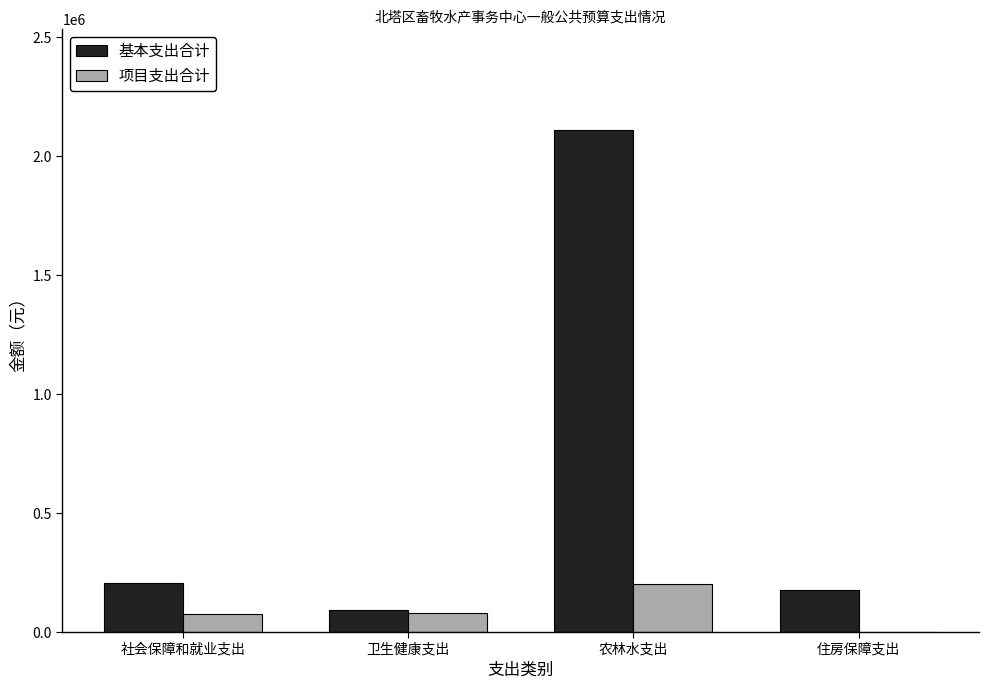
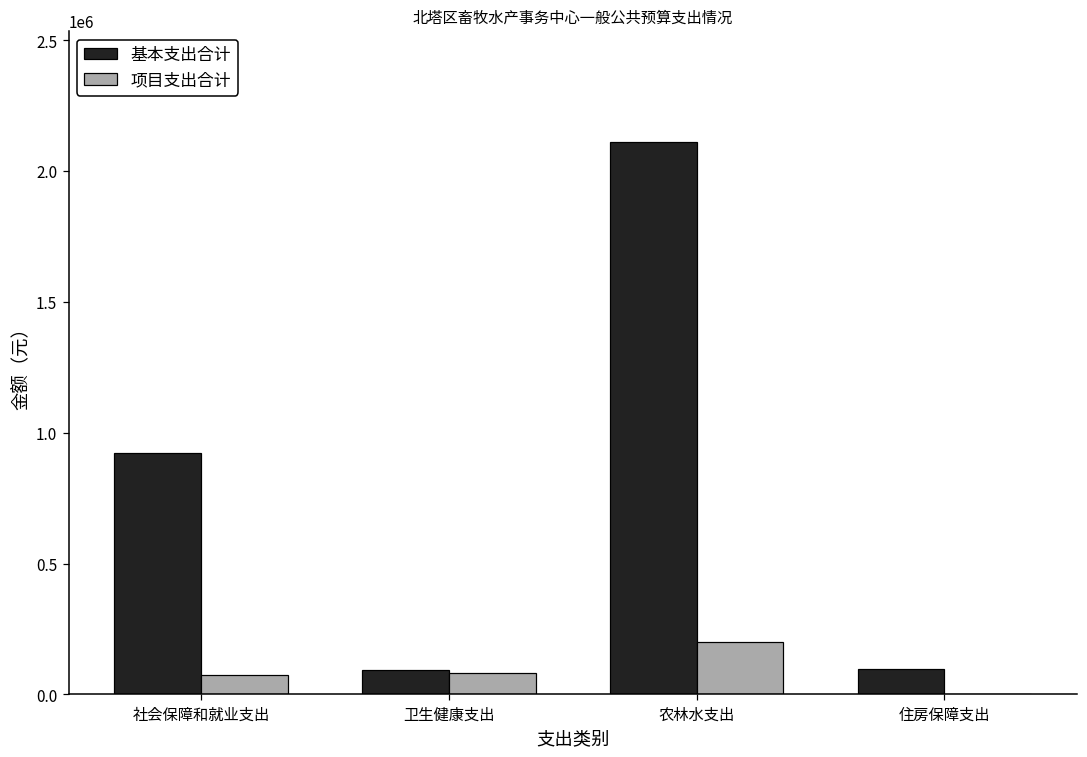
  {
    "基本支出合计": {
-     "社会保障和就业支出": 210000,
+     "社会保障和就业支出": 920000,
      "卫生健康支出": 90000,
      "农林水支出": 2110000,
-     "住房保障支出": 170000
+     "住房保障支出": 100000
    },
    "项目支出合计": {
      "社会保障和就业支出": 70000,
      "卫生健康支出": 80000,
      "农林水支出": 200000,
      "住房保障支出": 0
    }
  }
